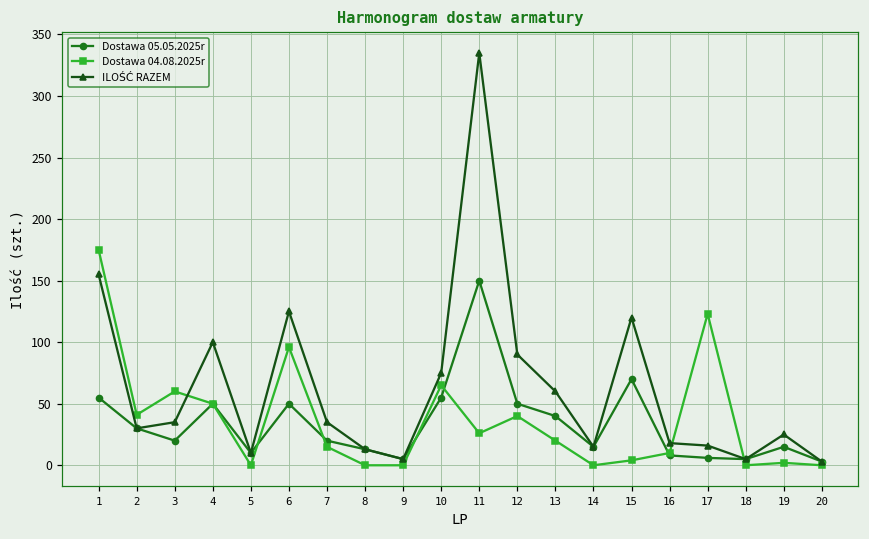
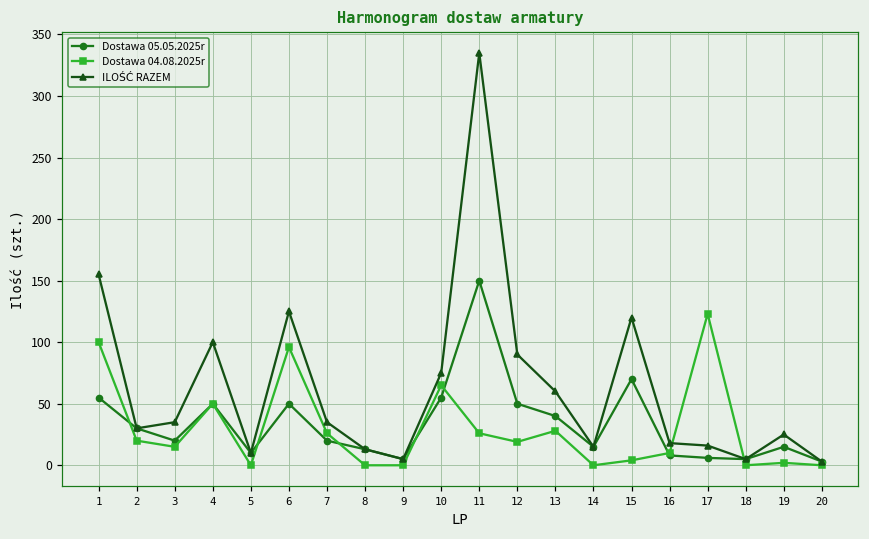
  {
    "Dostawa 04.08.2025r": {
-     "1": 175,
-     "2": 41,
-     "3": 60,
+     "1": 100,
+     "2": 20,
+     "3": 15,
      "5": 0,
      "6": 96,
-     "7": 15,
+     "7": 26,
      "8": 0,
      "9": 0,
      "10": 65,
      "11": 26,
-     "12": 40,
-     "13": 20,
+     "12": 19,
+     "13": 28,
      "14": 0,
      "15": 4,
      "17": 123,
      "18": 0,
      "19": 2,
      "20": 0
    }
  }
